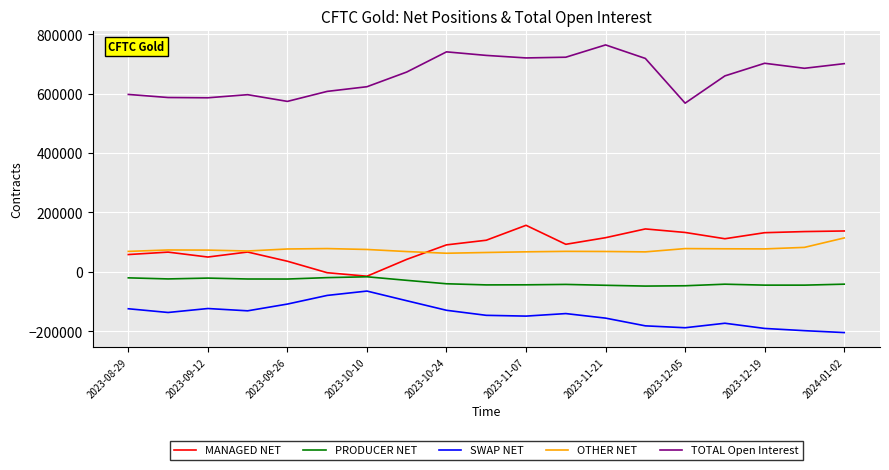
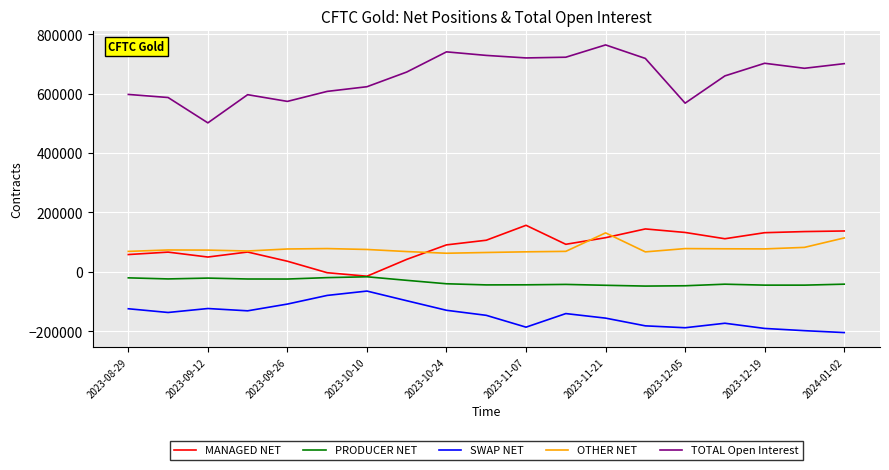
  {
    "MANAGED NET": {
      "2023-08-29": 60000,
      "2023-09-12": 50000,
      "2023-09-26": 40000,
      "2023-10-24": 90000,
      "2023-11-07": 160000,
      "2023-11-21": 110000,
      "2023-12-05": 130000,
      "2023-12-19": 130000,
      "2024-01-02": 140000
    },
    "PRODUCER NET": {
      "2023-08-29": -20000,
      "2023-09-12": -20000,
      "2023-09-26": -20000,
      "2023-10-24": -40000,
      "2023-11-07": -40000,
      "2023-11-21": -50000,
      "2023-12-05": -50000,
      "2023-12-19": -40000,
      "2024-01-02": -40000
    },
    "SWAP NET": {
      "2023-08-29": -120000,
      "2023-09-12": -120000,
      "2023-09-26": -110000,
      "2023-10-10": -60000,
      "2023-10-24": -130000,
-     "2023-11-07": -150000,
+     "2023-11-07": -190000,
      "2023-11-21": -160000,
      "2023-12-05": -190000,
      "2023-12-19": -190000,
      "2024-01-02": -200000
    },
    "OTHER NET": {
      "2023-08-29": 70000,
      "2023-09-12": 70000,
      "2023-09-26": 80000,
      "2023-10-10": 80000,
      "2023-10-24": 60000,
      "2023-11-07": 70000,
-     "2023-11-21": 70000,
+     "2023-11-21": 130000,
      "2023-12-05": 80000,
      "2023-12-19": 80000,
      "2024-01-02": 110000
    },
    "TOTAL Open Interest": {
      "2023-08-29": 600000,
-     "2023-09-12": 590000,
+     "2023-09-12": 500000,
      "2023-09-26": 570000,
      "2023-10-10": 620000,
      "2023-10-24": 740000,
      "2023-11-07": 720000,
      "2023-11-21": 760000,
      "2023-12-05": 570000,
      "2023-12-19": 700000,
      "2024-01-02": 700000
    }
  }
